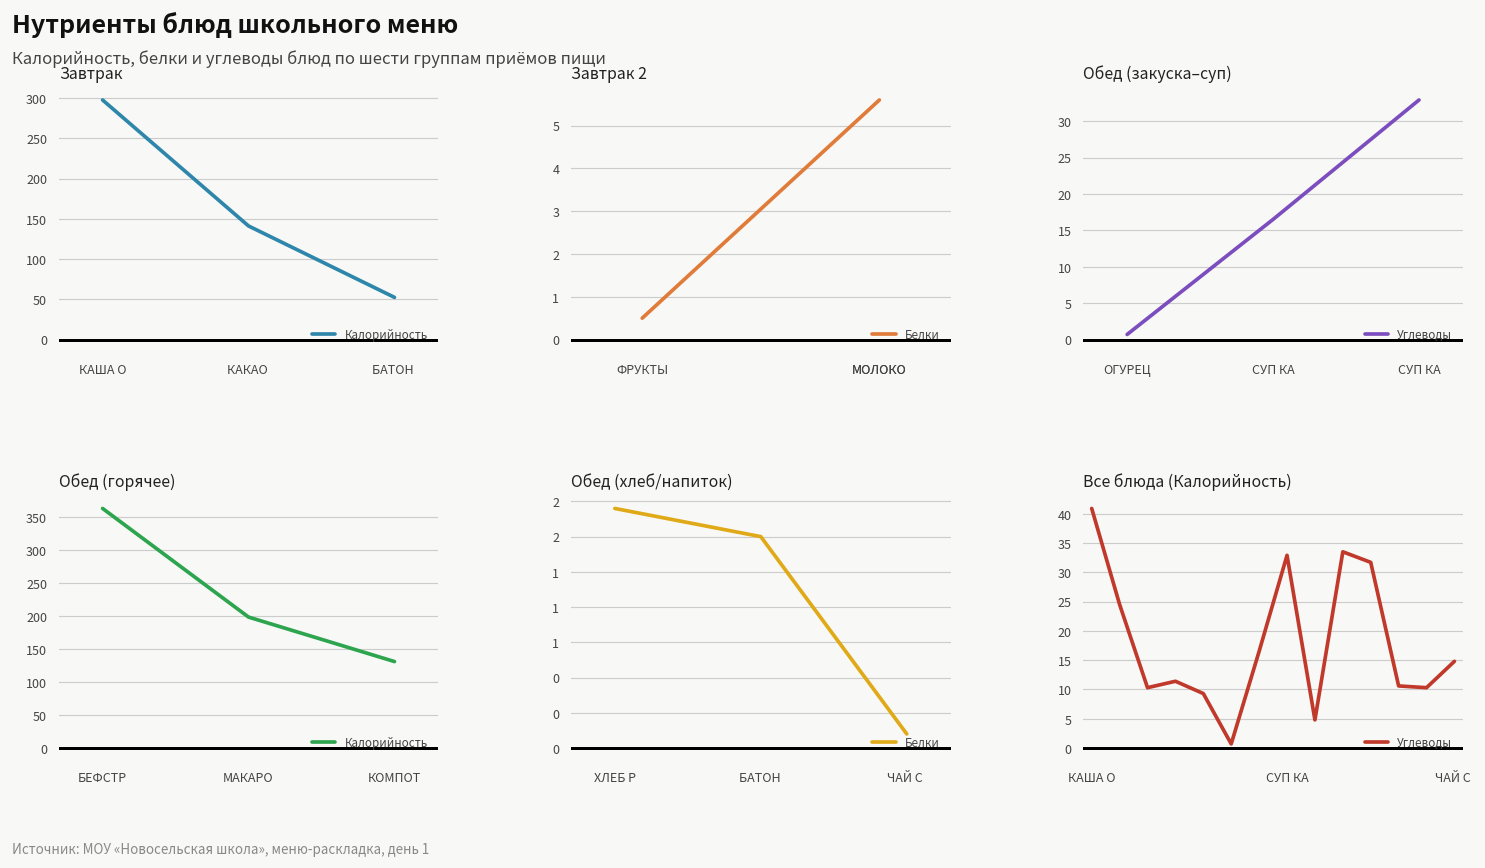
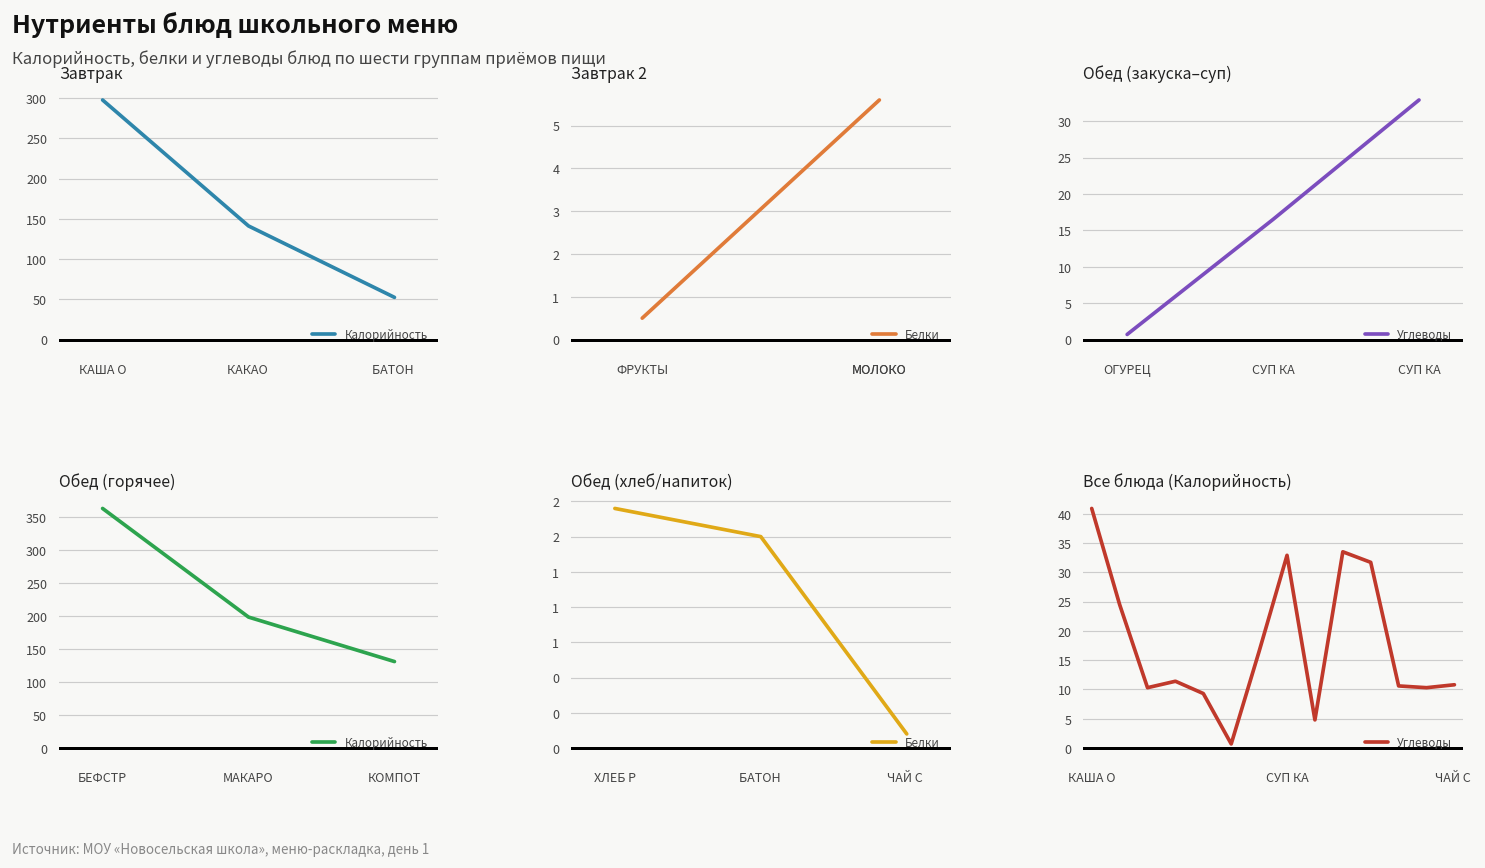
  {
    "Завтрак": {
      "КАША О": 300,
      "КАКАО": 140,
      "БАТОН": 50
    },
    "Завтрак 2": {
      "ФРУКТЫ": 0.5
    },
    "Обед (закуска–суп)": {
      "ОГУРЕЦ": 1
    },
    "Обед (горячее)": {
      "БЕФСТР": 360,
      "МАКАРО": 200,
      "КОМПОТ": 130
    },
    "Все блюда (Калорийность)": {
      "КАША О": 41,
      "СУП КА": 33,
-     "ЧАЙ С": 15
+     "ЧАЙ С": 11
    }
  }
